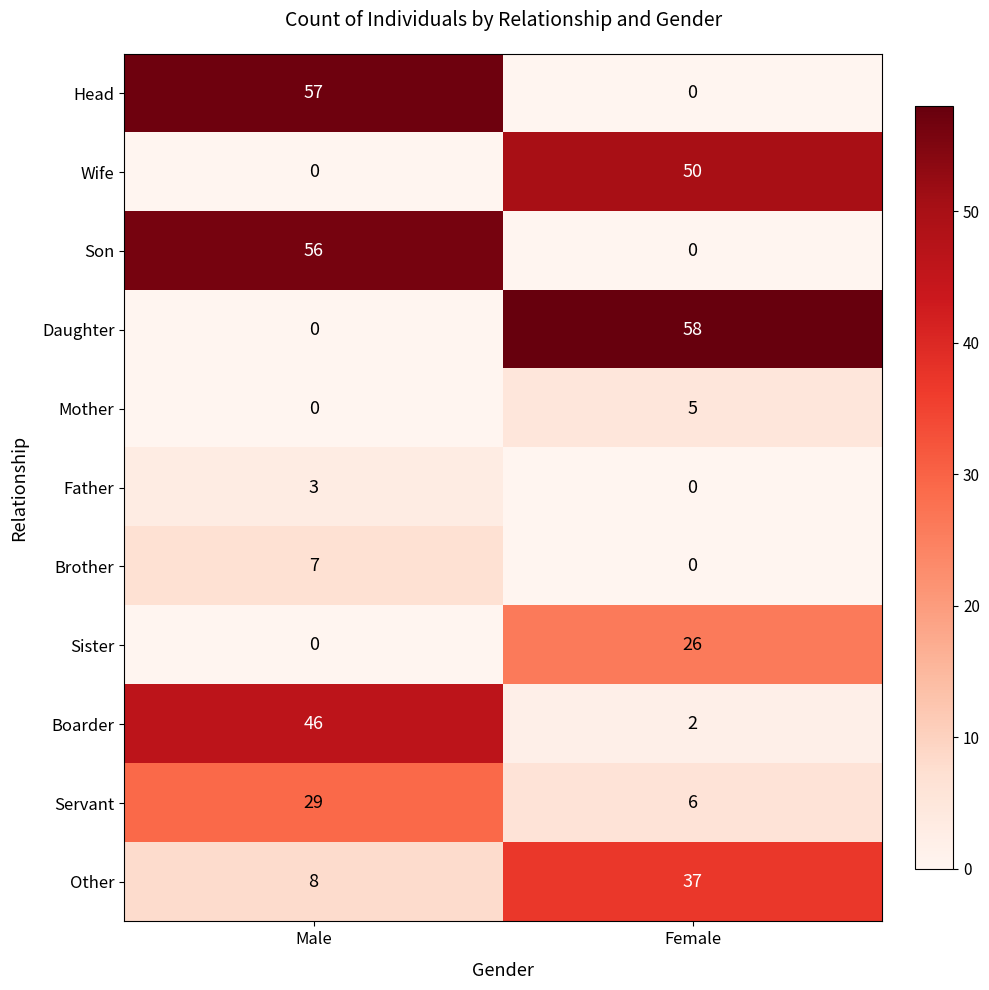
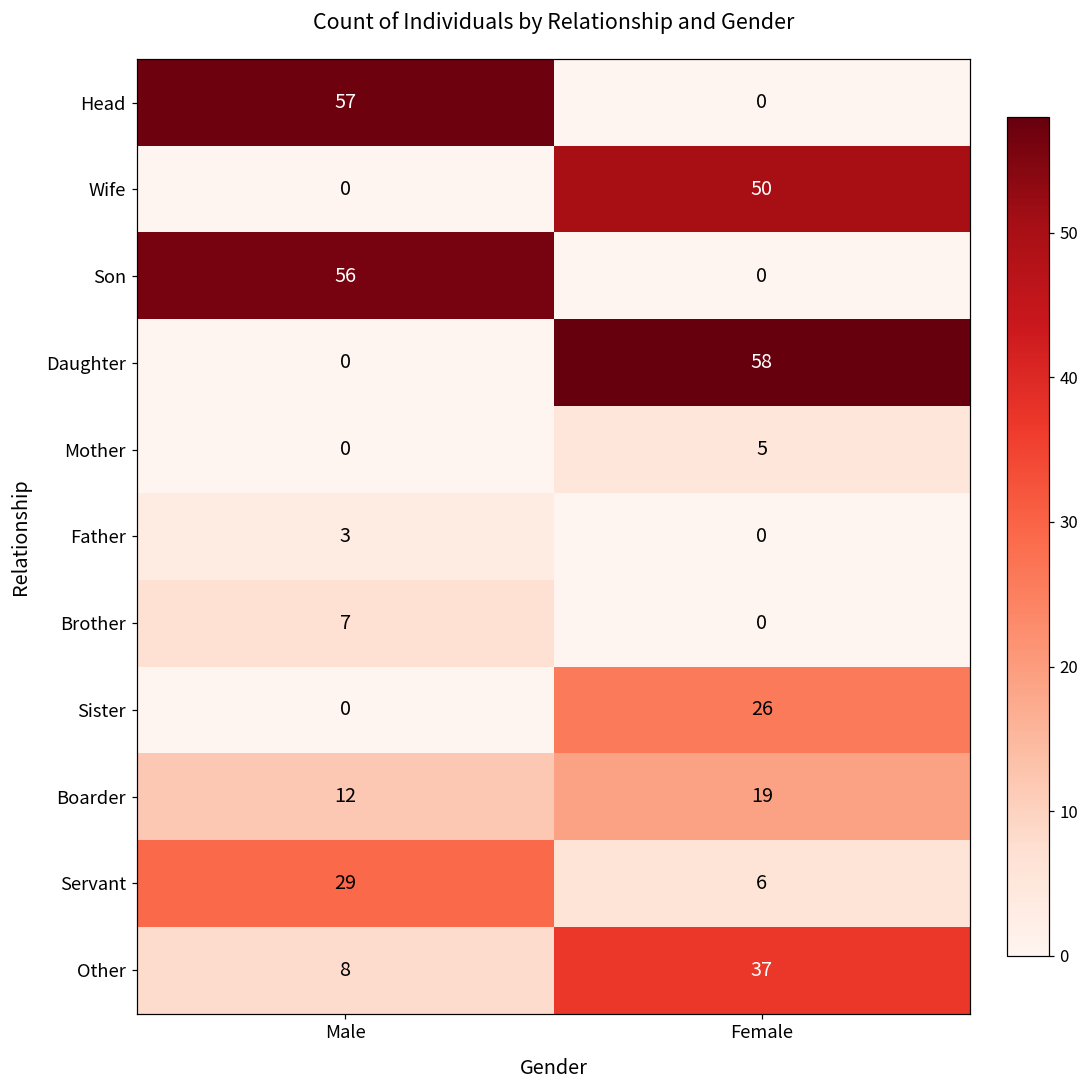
  {
    "Head": {
      "Male": 57,
      "Female": 0
    },
    "Wife": {
      "Male": 0,
      "Female": 50
    },
    "Son": {
      "Male": 56,
      "Female": 0
    },
    "Daughter": {
      "Male": 0,
      "Female": 58
    },
    "Mother": {
      "Male": 0,
      "Female": 5
    },
    "Father": {
      "Male": 3,
      "Female": 0
    },
    "Brother": {
      "Male": 7,
      "Female": 0
    },
    "Sister": {
      "Male": 0,
      "Female": 26
    },
    "Boarder": {
-     "Male": 46,
-     "Female": 2
+     "Male": 12,
+     "Female": 19
    },
    "Servant": {
      "Male": 29,
      "Female": 6
    },
    "Other": {
      "Male": 8,
      "Female": 37
    }
  }
